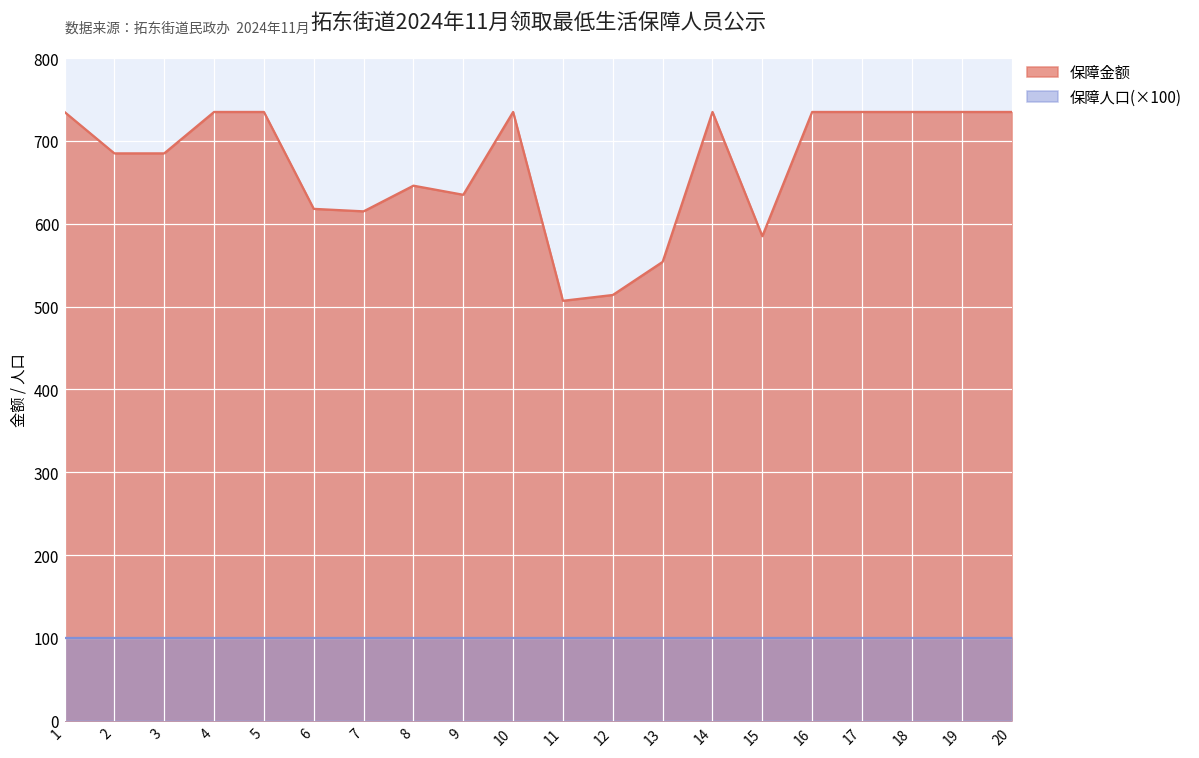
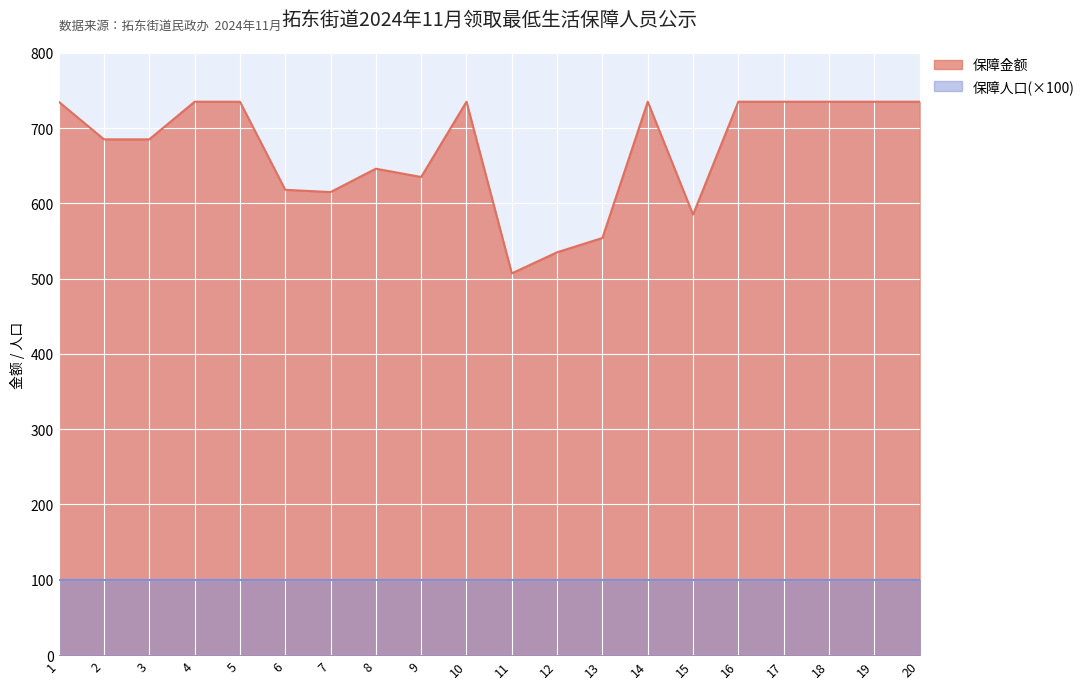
  {
    "保障金额": {
      "1": 740,
      "2": 690,
      "3": 690,
      "4": 740,
      "5": 740,
      "6": 620,
      "7": 620,
      "8": 650,
      "9": 640,
      "10": 740,
      "11": 510,
-     "12": 510,
+     "12": 540,
      "13": 550,
      "14": 740,
      "15": 590,
      "16": 740,
      "17": 740,
      "18": 740,
      "19": 740,
      "20": 740
    },
    "保障人口(×100)": {
      "1": 100,
      "2": 100,
      "3": 100,
      "4": 100,
      "5": 100,
      "6": 100,
      "7": 100,
      "8": 100,
      "9": 100,
      "10": 100,
      "11": 100,
      "12": 100,
      "13": 100,
      "14": 100,
      "15": 100,
      "16": 100,
      "17": 100,
      "18": 100,
      "19": 100,
      "20": 100
    }
  }
